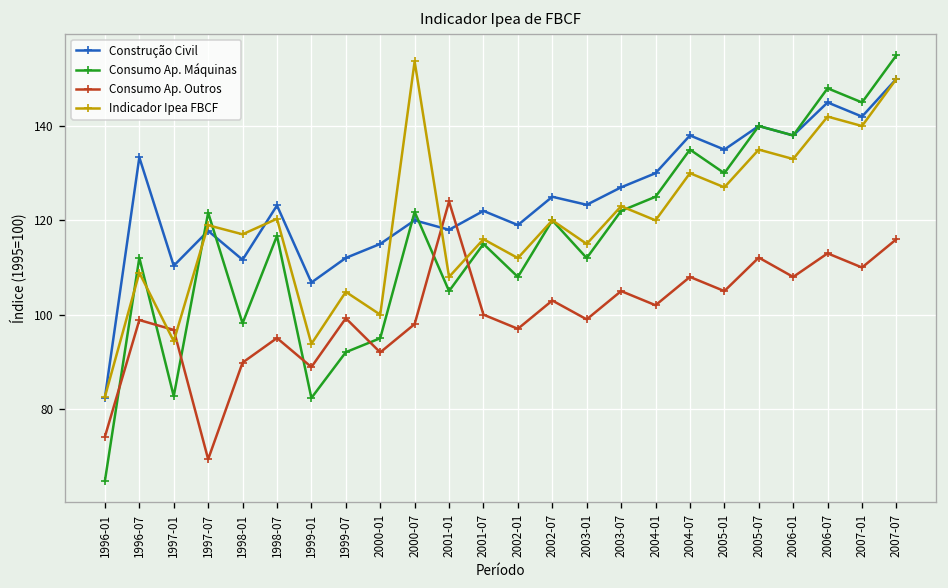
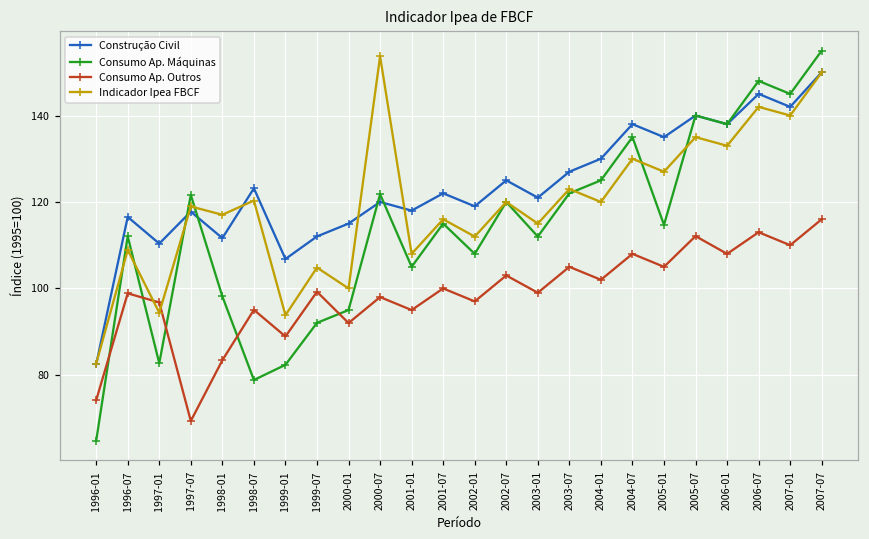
  {
    "Construção Civil": {
-     "1996-07": 133,
+     "1996-07": 117,
      "1997-01": 110,
      "1997-07": 118,
      "1998-01": 112,
      "1998-07": 123,
      "1999-01": 107,
      "1999-07": 112,
      "2000-01": 115,
      "2000-07": 120,
      "2001-01": 118,
      "2001-07": 122,
      "2002-01": 119,
      "2002-07": 125,
-     "2003-01": 123,
+     "2003-01": 121,
      "2003-07": 127,
      "2004-01": 130,
      "2004-07": 138,
      "2005-01": 135,
      "2006-07": 145,
      "2007-01": 142
    },
    "Consumo Ap. Máquinas": {
      "1996-01": 65,
      "1996-07": 112,
      "1997-01": 83,
      "1997-07": 122,
      "1998-01": 98,
-     "1998-07": 117,
+     "1998-07": 79,
      "1999-01": 82,
      "1999-07": 92,
      "2000-01": 95,
      "2000-07": 122,
      "2001-01": 105,
      "2001-07": 115,
      "2002-01": 108,
      "2003-01": 112,
      "2003-07": 122,
      "2004-01": 125,
      "2004-07": 135,
-     "2005-01": 130,
+     "2005-01": 115,
      "2006-07": 148,
      "2007-01": 145,
      "2007-07": 155
    },
    "Consumo Ap. Outros": {
      "1996-01": 74,
      "1996-07": 99,
      "1997-01": 97,
      "1997-07": 69,
-     "1998-01": 90,
+     "1998-01": 83,
      "1998-07": 95,
      "1999-01": 89,
      "1999-07": 99,
      "2000-01": 92,
      "2000-07": 98,
-     "2001-01": 124,
+     "2001-01": 95,
      "2001-07": 100,
      "2002-01": 97,
      "2002-07": 103,
      "2003-01": 99,
      "2003-07": 105,
      "2004-01": 102,
      "2004-07": 108,
      "2005-01": 105,
      "2005-07": 112,
      "2006-01": 108,
      "2006-07": 113,
      "2007-01": 110,
      "2007-07": 116
    },
    "Indicador Ipea FBCF": {
      "1996-07": 109,
      "1997-01": 94,
      "1997-07": 119,
      "1998-01": 117,
      "1998-07": 120,
      "1999-01": 94,
      "1999-07": 105,
      "2000-01": 100,
      "2000-07": 154,
      "2001-01": 108,
      "2001-07": 116,
      "2002-01": 112,
      "2003-01": 115,
      "2003-07": 123,
      "2004-01": 120,
      "2004-07": 130,
      "2005-01": 127,
      "2005-07": 135,
      "2006-01": 133,
      "2006-07": 142,
      "2007-01": 140
    }
  }
